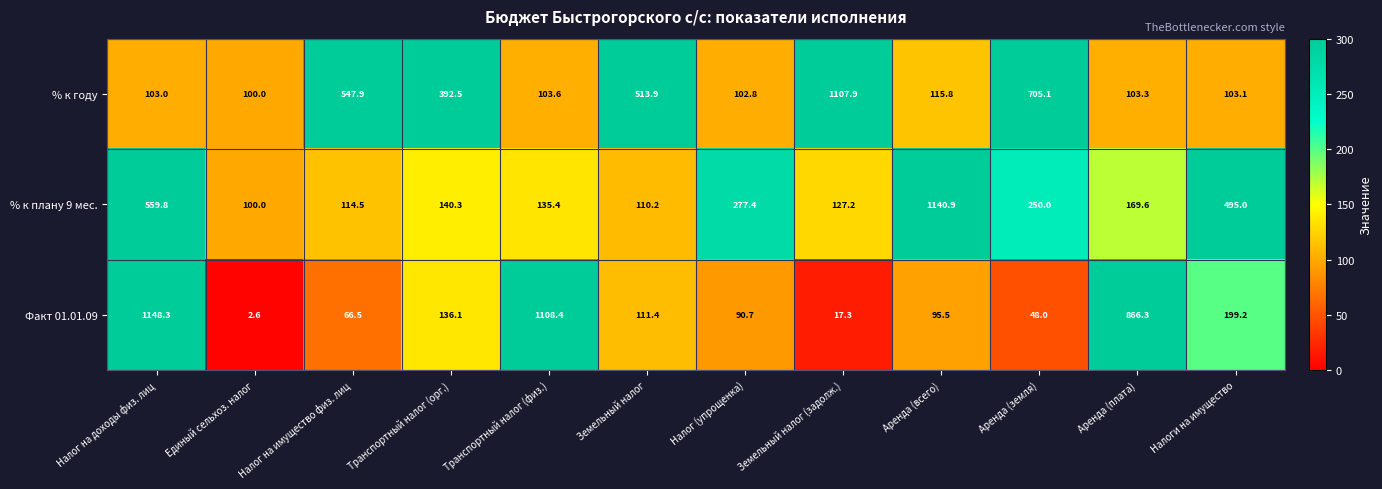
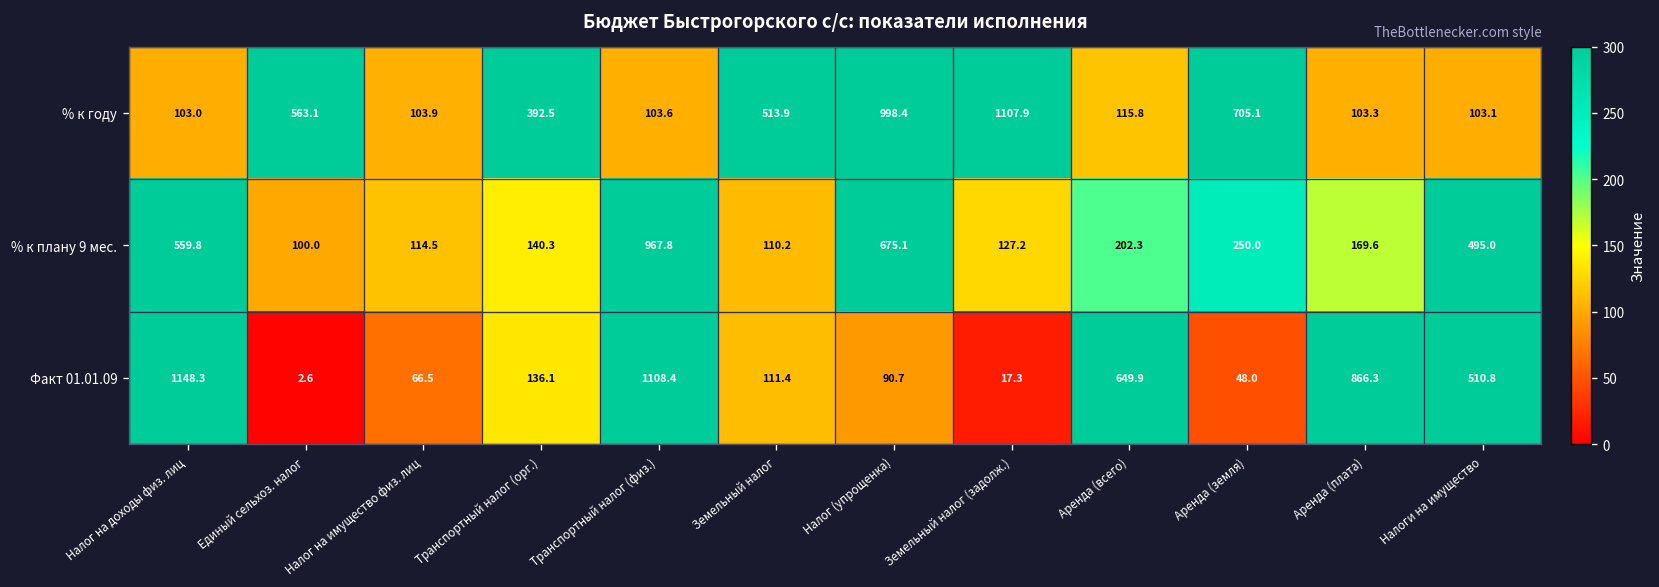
  {
    "% к году": {
      "Налог на доходы физ. лиц": 103.0,
-     "Единый сельхоз. налог": 100.0,
-     "Налог на имущество физ. лиц": 547.9,
+     "Единый сельхоз. налог": 563.1,
+     "Налог на имущество физ. лиц": 103.9,
      "Транспортный налог (орг.)": 392.5,
      "Транспортный налог (физ.)": 103.6,
      "Земельный налог": 513.9,
-     "Налог (упрощенка)": 102.8,
+     "Налог (упрощенка)": 998.4,
      "Земельный налог (задолж.)": 1107.9,
      "Аренда (всего)": 115.8,
      "Аренда (земля)": 705.1,
      "Аренда (плата)": 103.3,
      "Налоги на имущество": 103.1
    },
    "% к плану 9 мес.": {
      "Налог на доходы физ. лиц": 559.8,
      "Единый сельхоз. налог": 100.0,
      "Налог на имущество физ. лиц": 114.5,
      "Транспортный налог (орг.)": 140.3,
-     "Транспортный налог (физ.)": 135.4,
+     "Транспортный налог (физ.)": 967.8,
      "Земельный налог": 110.2,
-     "Налог (упрощенка)": 277.4,
+     "Налог (упрощенка)": 675.1,
      "Земельный налог (задолж.)": 127.2,
-     "Аренда (всего)": 1140.9,
+     "Аренда (всего)": 202.3,
      "Аренда (земля)": 250.0,
      "Аренда (плата)": 169.6,
      "Налоги на имущество": 495.0
    },
    "Факт 01.01.09": {
      "Налог на доходы физ. лиц": 1148.3,
      "Единый сельхоз. налог": 2.6,
      "Налог на имущество физ. лиц": 66.5,
      "Транспортный налог (орг.)": 136.1,
      "Транспортный налог (физ.)": 1108.4,
      "Земельный налог": 111.4,
      "Налог (упрощенка)": 90.7,
      "Земельный налог (задолж.)": 17.3,
-     "Аренда (всего)": 95.5,
+     "Аренда (всего)": 649.9,
      "Аренда (земля)": 48.0,
      "Аренда (плата)": 866.3,
-     "Налоги на имущество": 199.2
+     "Налоги на имущество": 510.8
    }
  }
